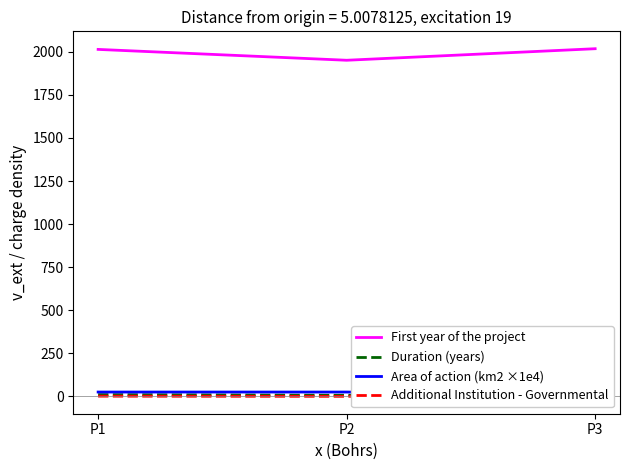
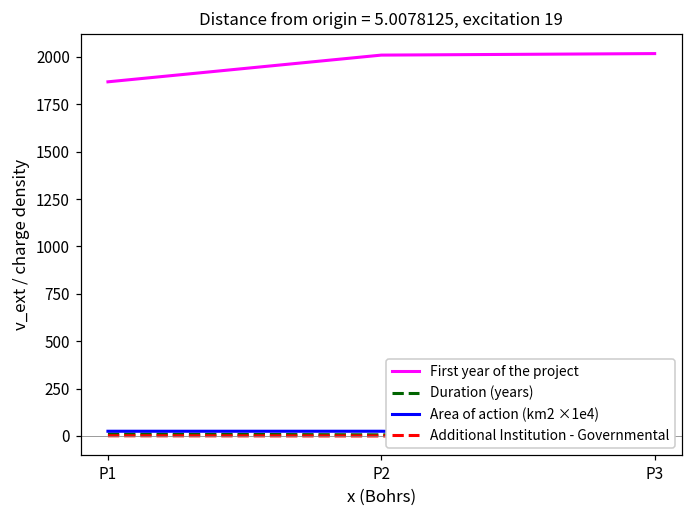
  {
    "First year of the project": {
-     "P1": 2010,
-     "P2": 1950,
+     "P1": 1870,
+     "P2": 2010,
      "P3": 2020
    },
    "Area of action (km2 ×1e4)": {
      "P1": 30,
      "P2": 30
    }
  }
